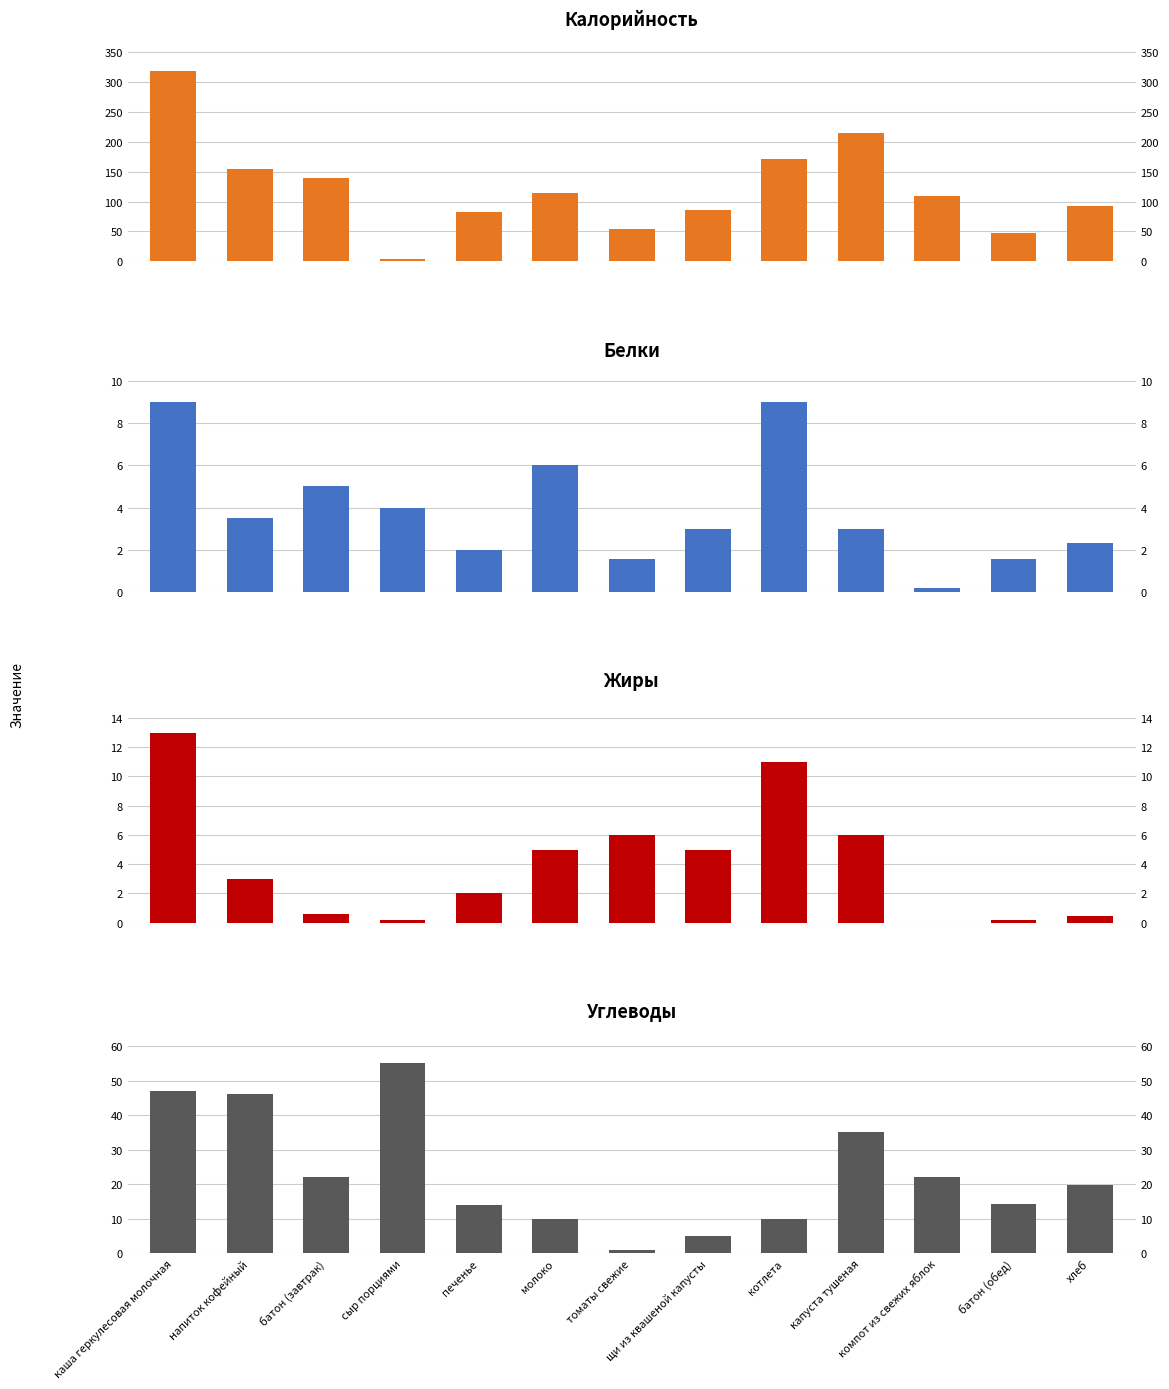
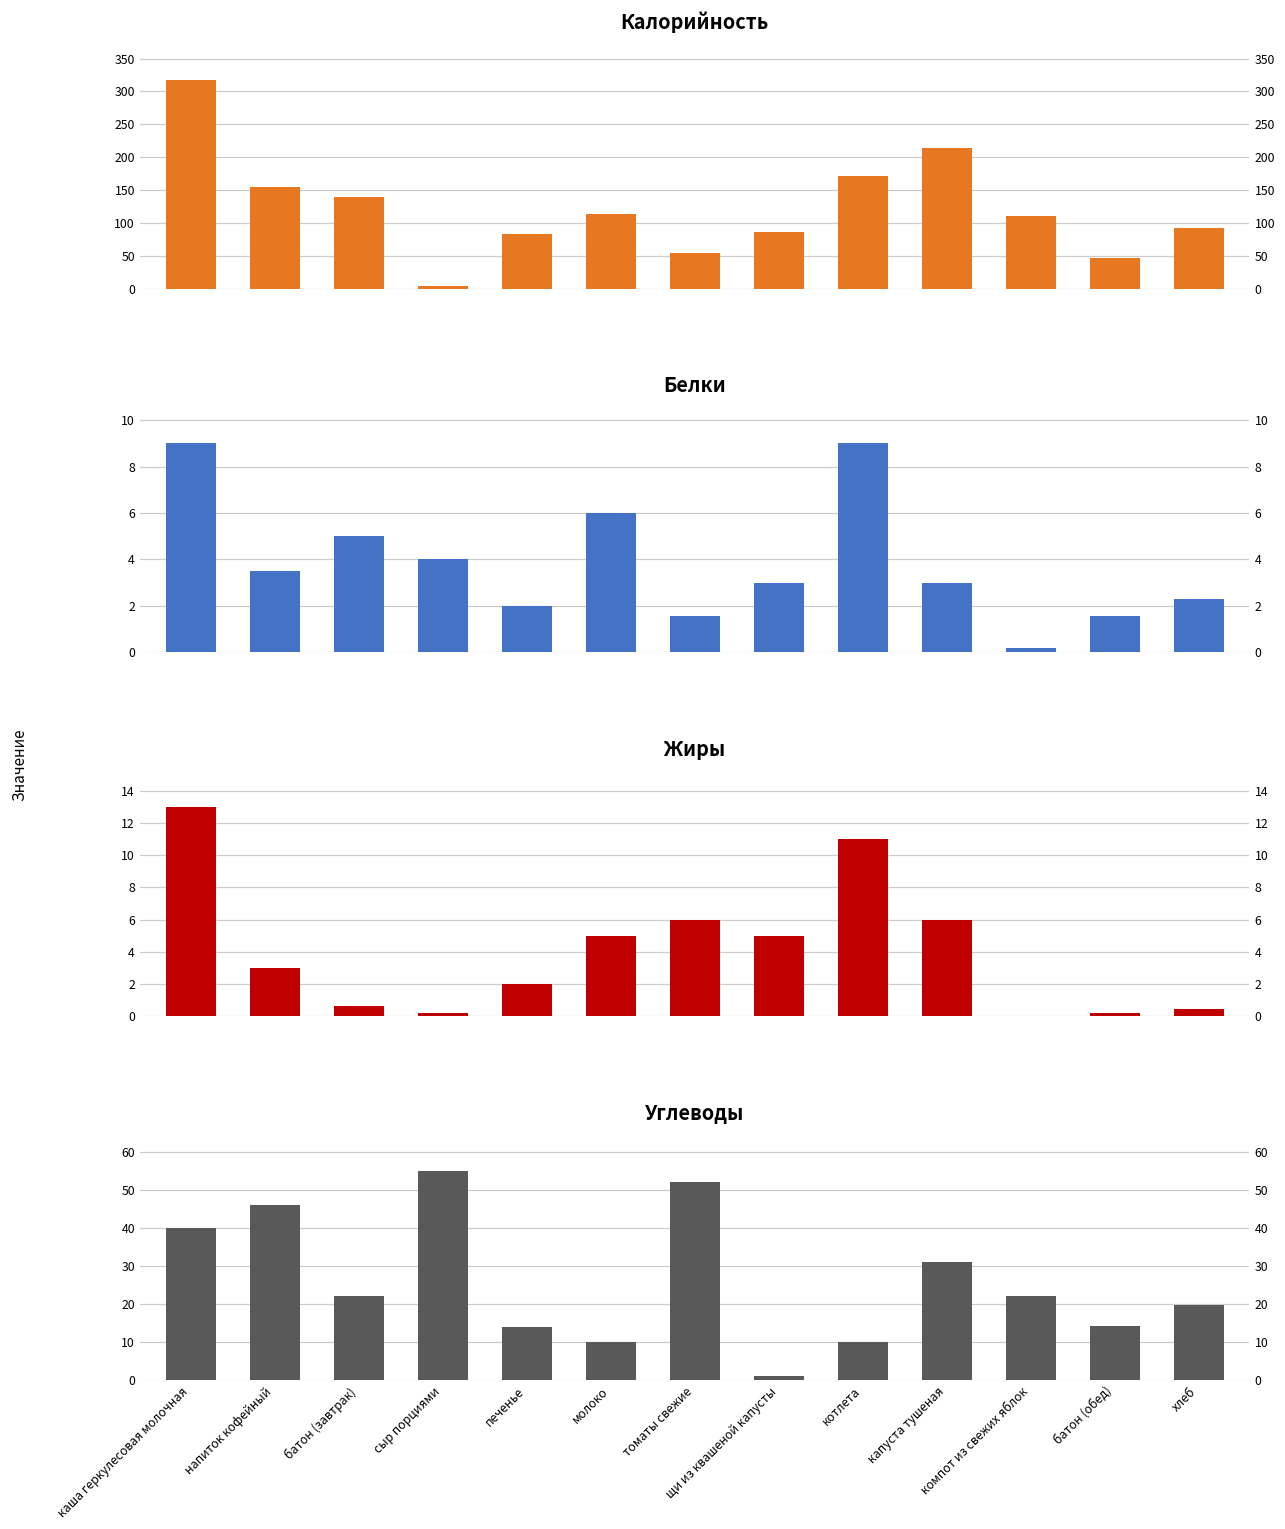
  {
    "Углеводы": {
-     "каша геркулесовая молочная": 47,
+     "каша геркулесовая молочная": 40,
      "напиток кофейный": 46,
      "батон (завтрак)": 22,
      "сыр порциями": 55,
      "печенье": 14,
      "молоко": 10,
-     "томаты свежие": 1,
-     "щи из квашеной капусты": 5,
+     "томаты свежие": 52,
+     "щи из квашеной капусты": 1,
      "котлета": 10,
-     "капуста тушеная": 35,
+     "капуста тушеная": 31,
      "компот из свежих яблок": 22,
      "батон (обед)": 14,
      "хлеб": 20
    }
  }
